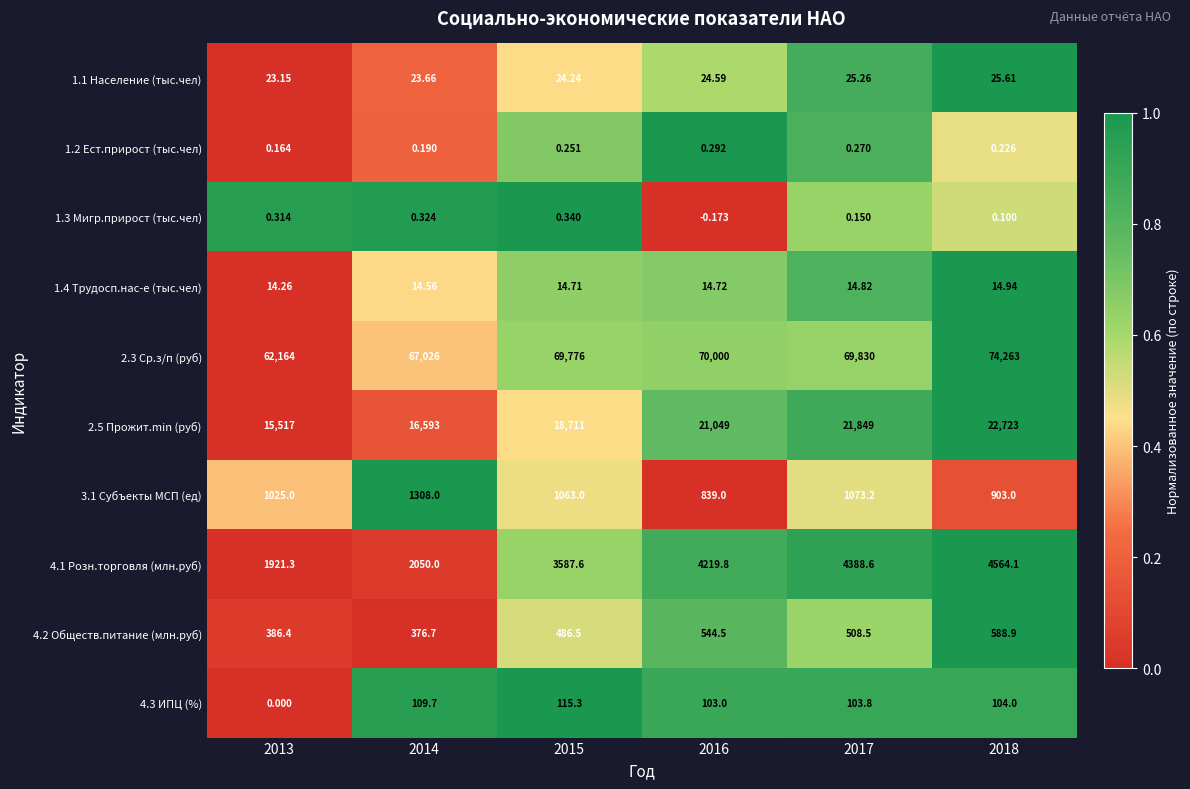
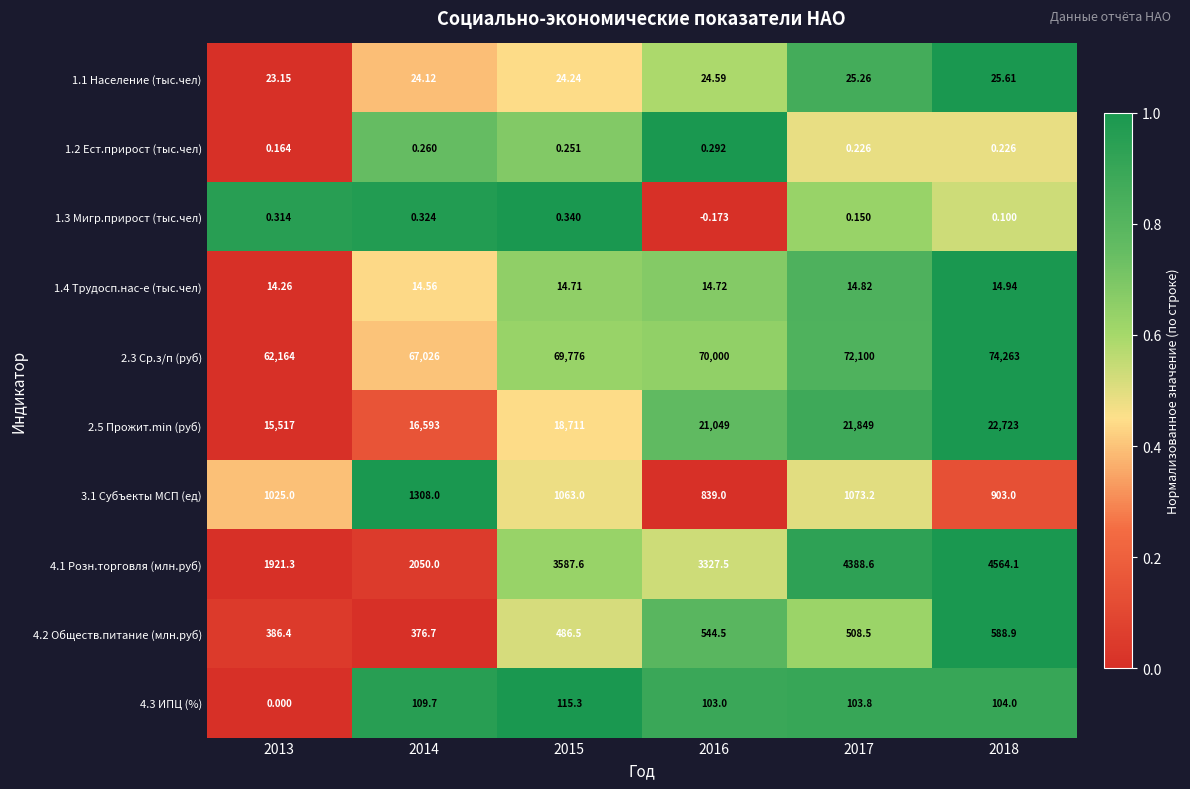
  {
    "1.1 Население (тыс.чел)": {
      "2013": "23.15",
-     "2014": "23.66",
+     "2014": "24.12",
      "2015": "24.24",
      "2016": "24.59",
      "2017": "25.26",
      "2018": "25.61"
    },
    "1.2 Ест.прирост (тыс.чел)": {
      "2013": "0.164",
-     "2014": "0.190",
+     "2014": "0.260",
      "2015": "0.251",
      "2016": "0.292",
-     "2017": "0.270",
+     "2017": "0.226",
      "2018": "0.226"
    },
    "1.3 Мигр.прирост (тыс.чел)": {
      "2013": "0.314",
      "2014": "0.324",
      "2015": "0.340",
      "2016": "-0.173",
      "2017": "0.150",
      "2018": "0.100"
    },
    "1.4 Трудосп.нас-е (тыс.чел)": {
      "2013": "14.26",
      "2014": "14.56",
      "2015": "14.71",
      "2016": "14.72",
      "2017": "14.82",
      "2018": "14.94"
    },
    "2.3 Ср.з/п (руб)": {
      "2013": "62,164",
      "2014": "67,026",
      "2015": "69,776",
      "2016": "70,000",
-     "2017": "69,830",
+     "2017": "72,100",
      "2018": "74,263"
    },
    "2.5 Прожит.min (руб)": {
      "2013": "15,517",
      "2014": "16,593",
      "2015": "18,711",
      "2016": "21,049",
      "2017": "21,849",
      "2018": "22,723"
    },
    "3.1 Субъекты МСП (ед)": {
      "2013": "1025.0",
      "2014": "1308.0",
      "2015": "1063.0",
      "2016": "839.0",
      "2017": "1073.2",
      "2018": "903.0"
    },
    "4.1 Розн.торговля (млн.руб)": {
      "2013": "1921.3",
      "2014": "2050.0",
      "2015": "3587.6",
-     "2016": "4219.8",
+     "2016": "3327.5",
      "2017": "4388.6",
      "2018": "4564.1"
    },
    "4.2 Обществ.питание (млн.руб)": {
      "2013": "386.4",
      "2014": "376.7",
      "2015": "486.5",
      "2016": "544.5",
      "2017": "508.5",
      "2018": "588.9"
    },
    "4.3 ИПЦ (%)": {
      "2013": "0.000",
      "2014": "109.7",
      "2015": "115.3",
      "2016": "103.0",
      "2017": "103.8",
      "2018": "104.0"
    }
  }
